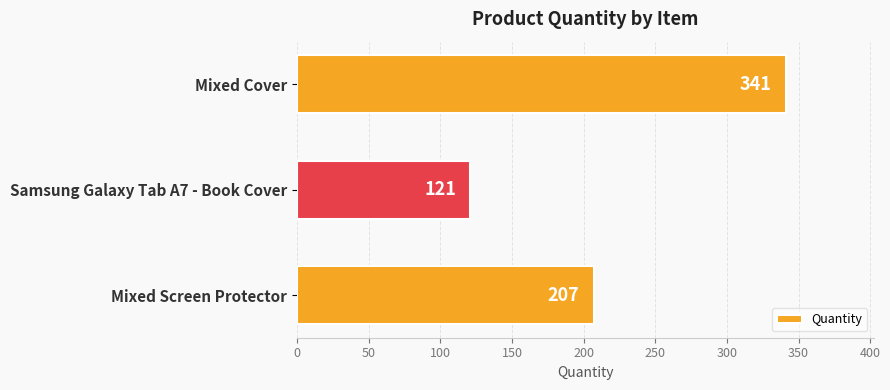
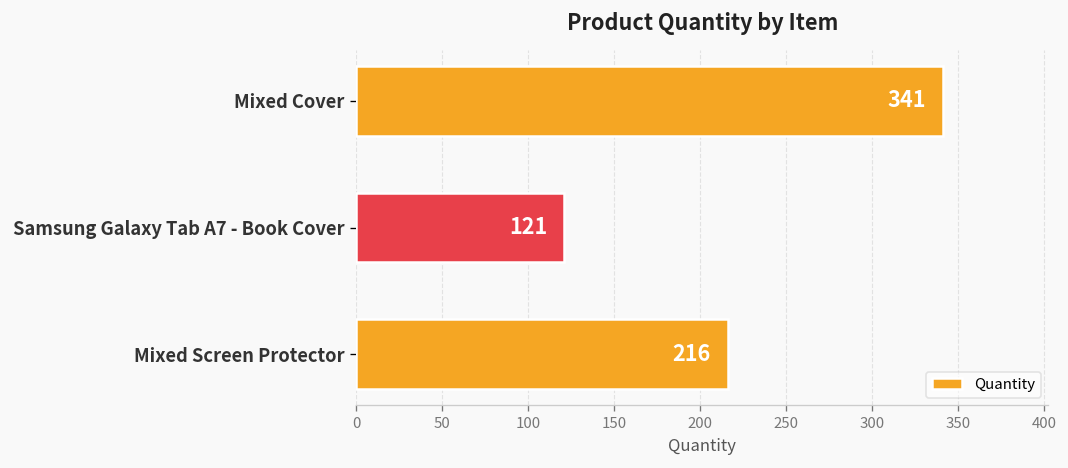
  {
    "Mixed Cover": 341,
    "Samsung Galaxy Tab A7 - Book Cover": 121,
-   "Mixed Screen Protector": 207
+   "Mixed Screen Protector": 216
  }
